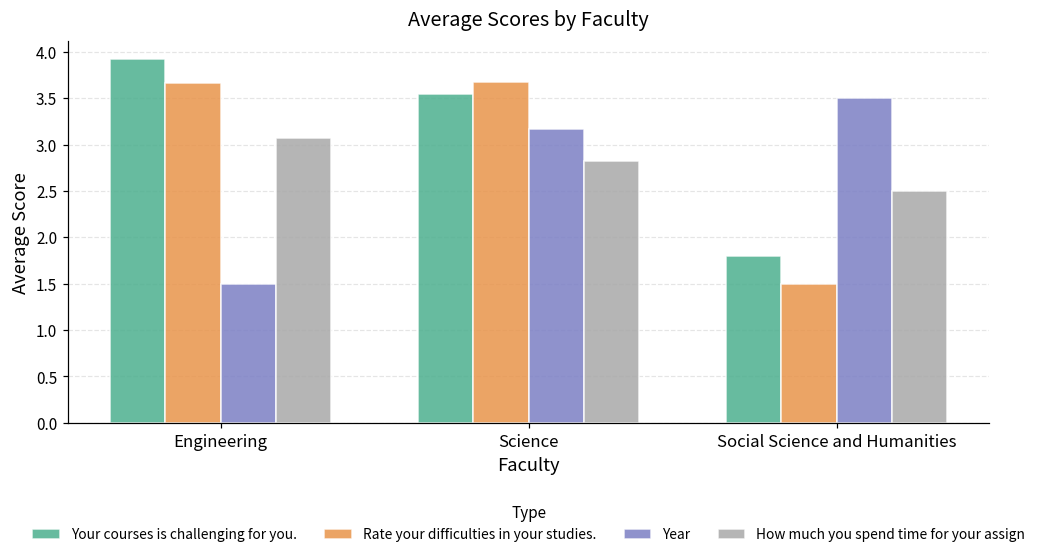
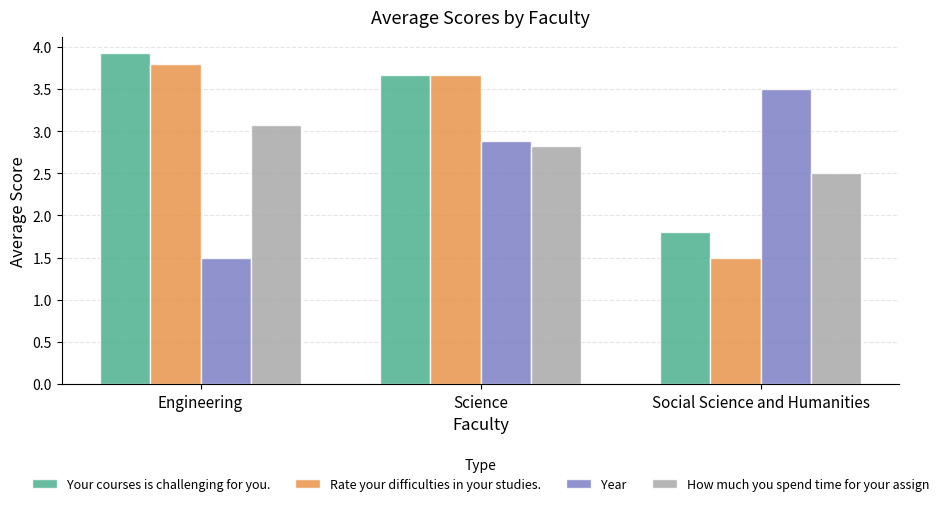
  {
    "Your courses is challenging for you.": {
      "Engineering": 3.9,
-     "Science": 3.5,
+     "Science": 3.7,
      "Social Science and Humanities": 1.8
    },
    "Rate your difficulties in your studies.": {
-     "Engineering": 3.7,
+     "Engineering": 3.8,
      "Science": 3.7,
      "Social Science and Humanities": 1.5
    },
    "Year": {
      "Engineering": 1.5,
-     "Science": 3.2,
+     "Science": 2.9,
      "Social Science and Humanities": 3.5
    },
    "How much you spend time for your assign": {
      "Engineering": 3.1,
      "Science": 2.8,
      "Social Science and Humanities": 2.5
    }
  }
